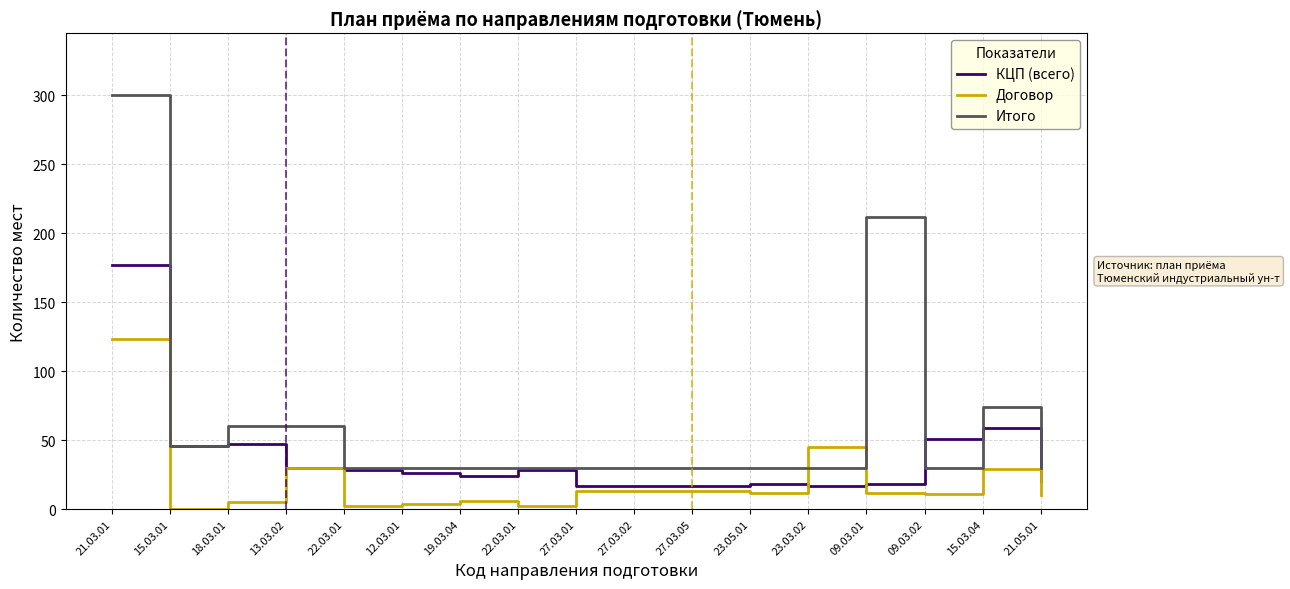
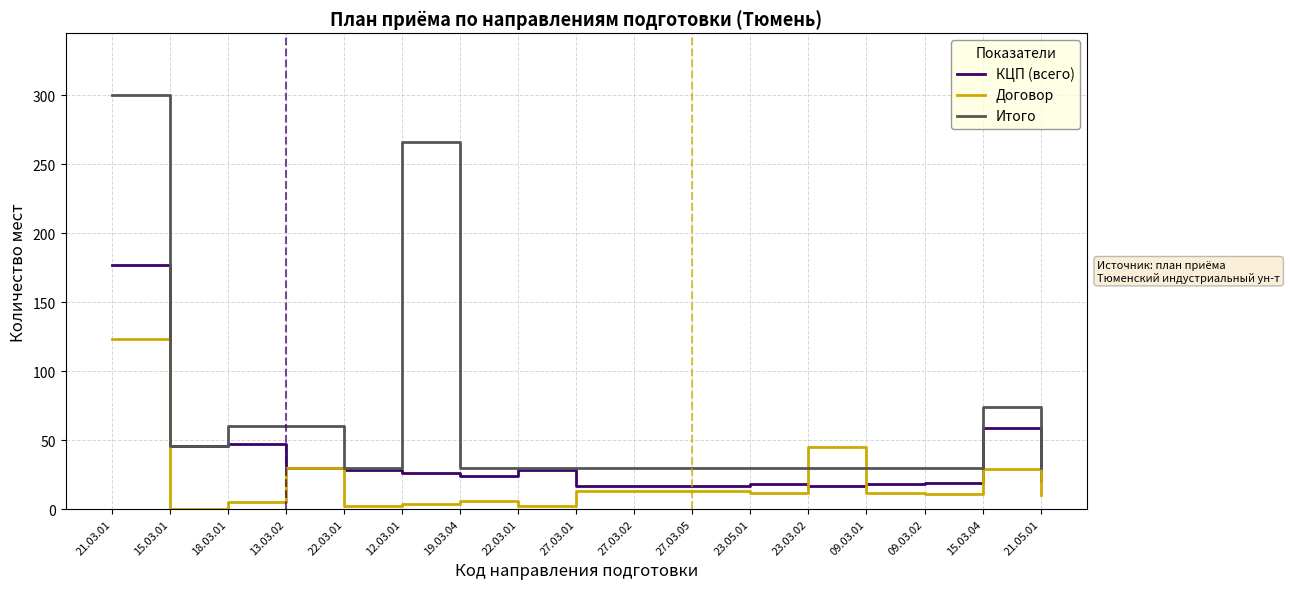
  {
    "КЦП (всего)": {
      "21.03.01": 177,
      "18.03.01": 47,
      "12.03.01": 26,
      "19.03.04": 24,
      "27.03.01": 17,
      "27.03.02": 17,
      "27.03.05": 17,
      "23.05.01": 18,
      "23.03.02": 17,
      "09.03.01": 18,
-     "09.03.02": 51,
+     "09.03.02": 19,
      "15.03.04": 59,
      "21.05.01": 20
    },
    "Договор": {
      "21.03.01": 123,
      "15.03.01": 0,
      "18.03.01": 5,
      "12.03.01": 4,
      "19.03.04": 6,
      "27.03.01": 13,
      "27.03.02": 13,
      "27.03.05": 13,
      "23.05.01": 12,
      "23.03.02": 45,
      "09.03.01": 12,
      "09.03.02": 11,
      "15.03.04": 29,
      "21.05.01": 10
    },
    "Итого": {
      "21.03.01": 300,
      "18.03.01": 60,
      "13.03.02": 60,
-     "12.03.01": 30,
+     "12.03.01": 266,
      "19.03.04": 30,
      "27.03.01": 30,
      "27.03.02": 30,
      "27.03.05": 30,
      "23.05.01": 30,
      "23.03.02": 30,
-     "09.03.01": 212,
+     "09.03.01": 30,
      "09.03.02": 30,
      "15.03.04": 74,
      "21.05.01": 30
    }
  }
